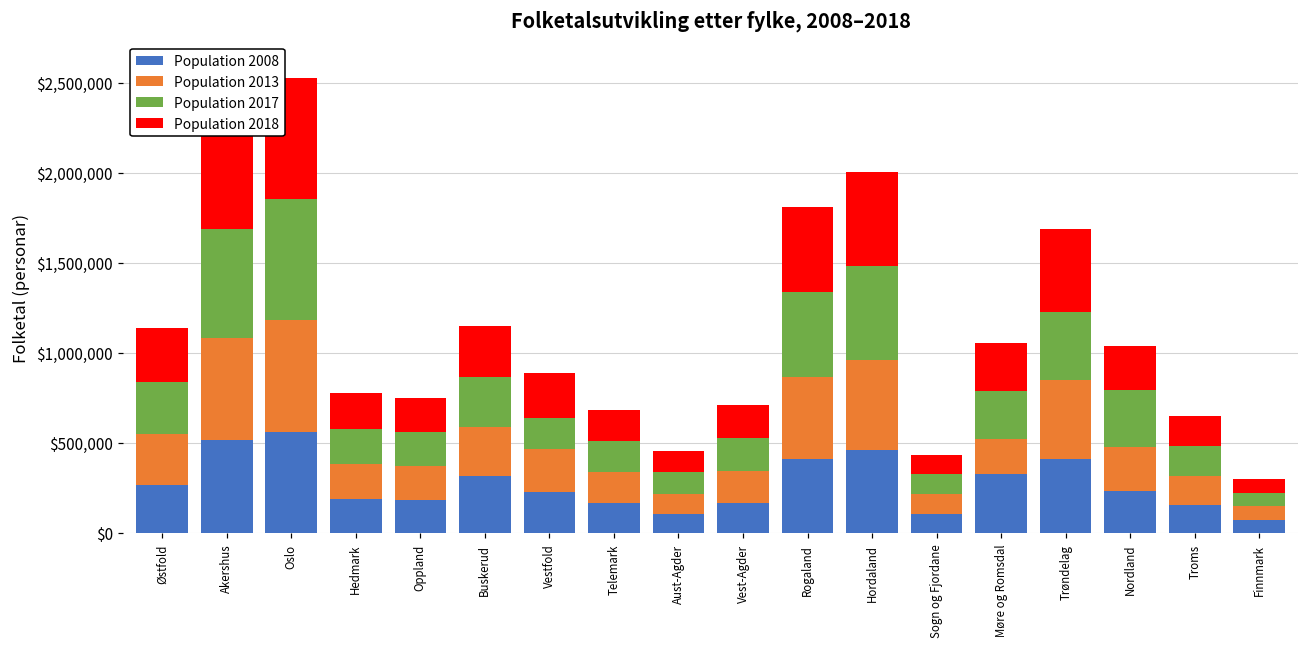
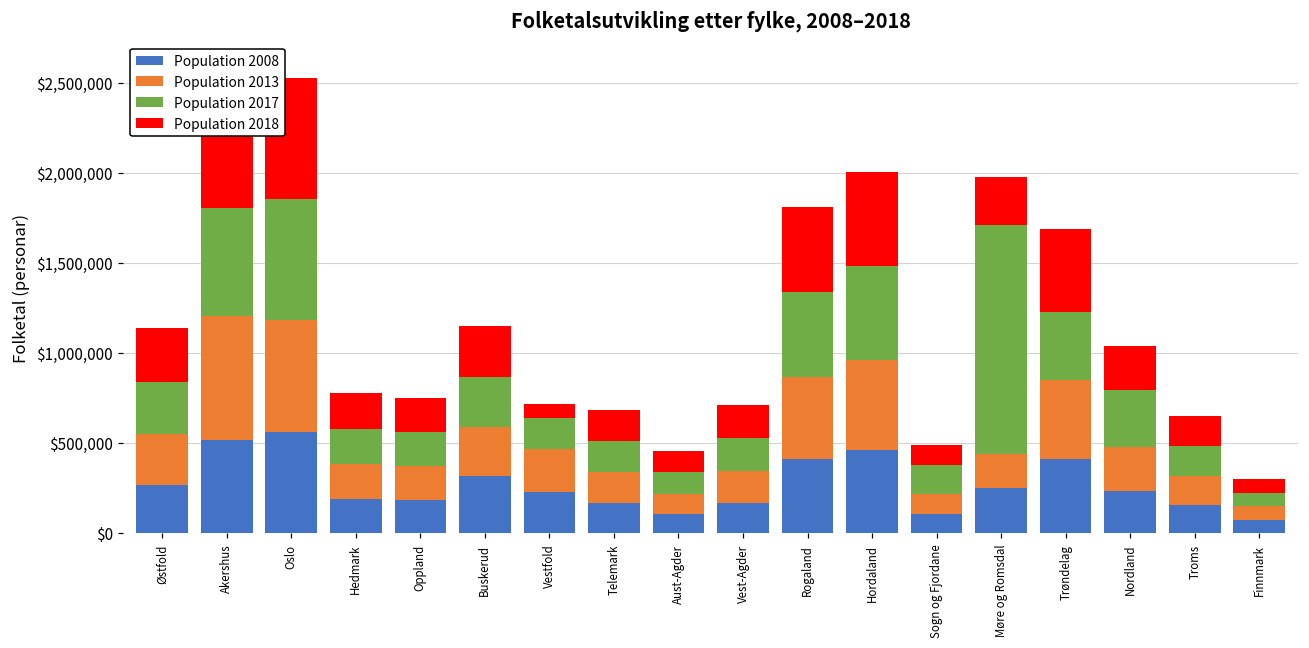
  {
    "Population 2008": {
      "Østfold": "$270,000",
      "Akershus": "$520,000",
      "Oslo": "$560,000",
      "Hedmark": "$190,000",
      "Oppland": "$180,000",
      "Buskerud": "$320,000",
      "Vestfold": "$230,000",
      "Telemark": "$170,000",
      "Aust-Agder": "$110,000",
      "Vest-Agder": "$170,000",
      "Rogaland": "$410,000",
      "Hordaland": "$460,000",
      "Sogn og Fjordane": "$110,000",
-     "Møre og Romsdal": "$330,000",
+     "Møre og Romsdal": "$250,000",
      "Trøndelag": "$410,000",
      "Nordland": "$230,000",
      "Troms": "$150,000",
      "Finnmark": "$70,000"
    },
    "Population 2013": {
      "Østfold": "$280,000",
-     "Akershus": "$570,000",
+     "Akershus": "$680,000",
      "Oslo": "$620,000",
      "Hedmark": "$190,000",
      "Oppland": "$190,000",
      "Buskerud": "$270,000",
      "Vestfold": "$240,000",
      "Telemark": "$170,000",
      "Aust-Agder": "$110,000",
      "Vest-Agder": "$180,000",
      "Rogaland": "$450,000",
      "Hordaland": "$500,000",
      "Sogn og Fjordane": "$110,000",
      "Møre og Romsdal": "$190,000",
      "Trøndelag": "$440,000",
      "Nordland": "$240,000",
      "Troms": "$160,000",
      "Finnmark": "$70,000"
    },
    "Population 2017": {
      "Østfold": "$290,000",
      "Akershus": "$600,000",
      "Oslo": "$670,000",
      "Hedmark": "$200,000",
      "Oppland": "$190,000",
      "Buskerud": "$280,000",
      "Vestfold": "$170,000",
      "Telemark": "$170,000",
      "Aust-Agder": "$120,000",
      "Vest-Agder": "$180,000",
      "Rogaland": "$470,000",
      "Hordaland": "$520,000",
-     "Sogn og Fjordane": "$110,000",
-     "Møre og Romsdal": "$270,000",
+     "Sogn og Fjordane": "$160,000",
+     "Møre og Romsdal": "$1,270,000",
      "Trøndelag": "$380,000",
      "Nordland": "$320,000",
      "Troms": "$170,000",
      "Finnmark": "$80,000"
    },
    "Population 2018": {
      "Østfold": "$300,000",
      "Oslo": "$670,000",
      "Hedmark": "$200,000",
      "Oppland": "$190,000",
      "Buskerud": "$280,000",
-     "Vestfold": "$250,000",
+     "Vestfold": "$80,000",
      "Telemark": "$170,000",
      "Aust-Agder": "$120,000",
      "Vest-Agder": "$190,000",
      "Rogaland": "$470,000",
      "Hordaland": "$520,000",
      "Sogn og Fjordane": "$110,000",
      "Møre og Romsdal": "$270,000",
      "Trøndelag": "$460,000",
      "Nordland": "$240,000",
      "Troms": "$170,000",
      "Finnmark": "$80,000"
    }
  }
